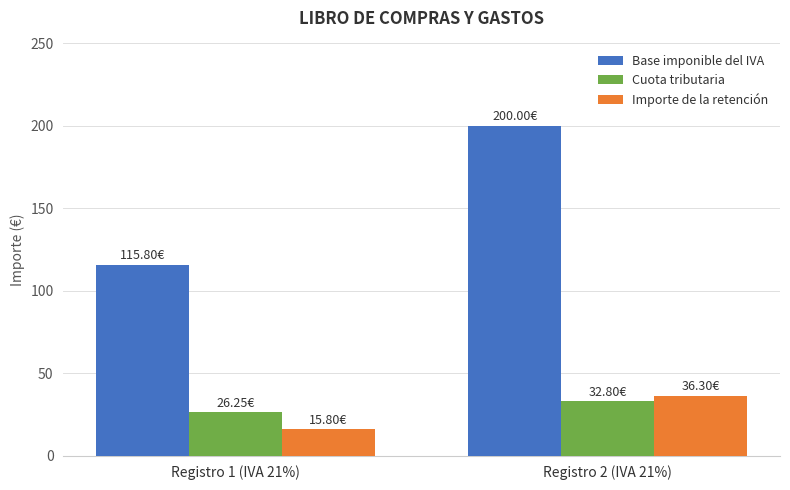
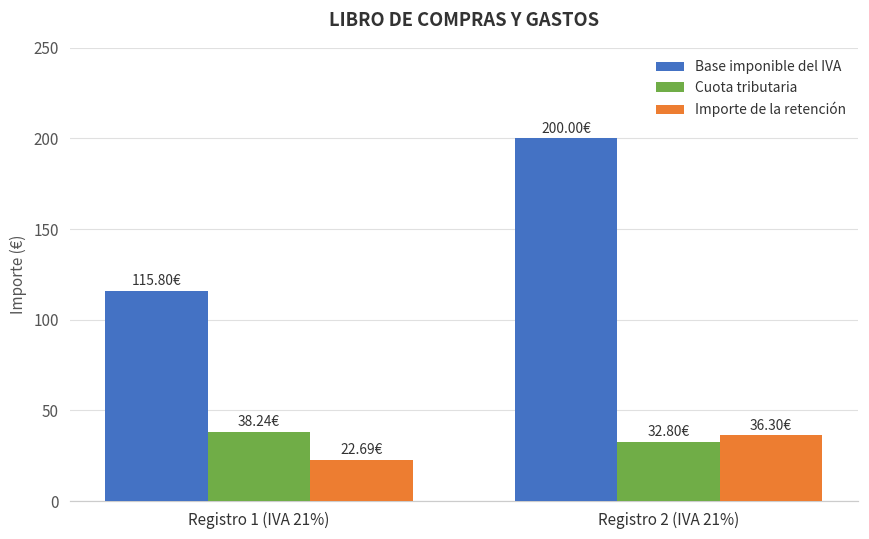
  {
    "Base imponible del IVA": {
      "Registro 1 (IVA 21%)": "115.80€",
      "Registro 2 (IVA 21%)": "200.00€"
    },
    "Cuota tributaria": {
-     "Registro 1 (IVA 21%)": "26.25€",
+     "Registro 1 (IVA 21%)": "38.24€",
      "Registro 2 (IVA 21%)": "32.80€"
    },
    "Importe de la retención": {
-     "Registro 1 (IVA 21%)": "15.80€",
+     "Registro 1 (IVA 21%)": "22.69€",
      "Registro 2 (IVA 21%)": "36.30€"
    }
  }
